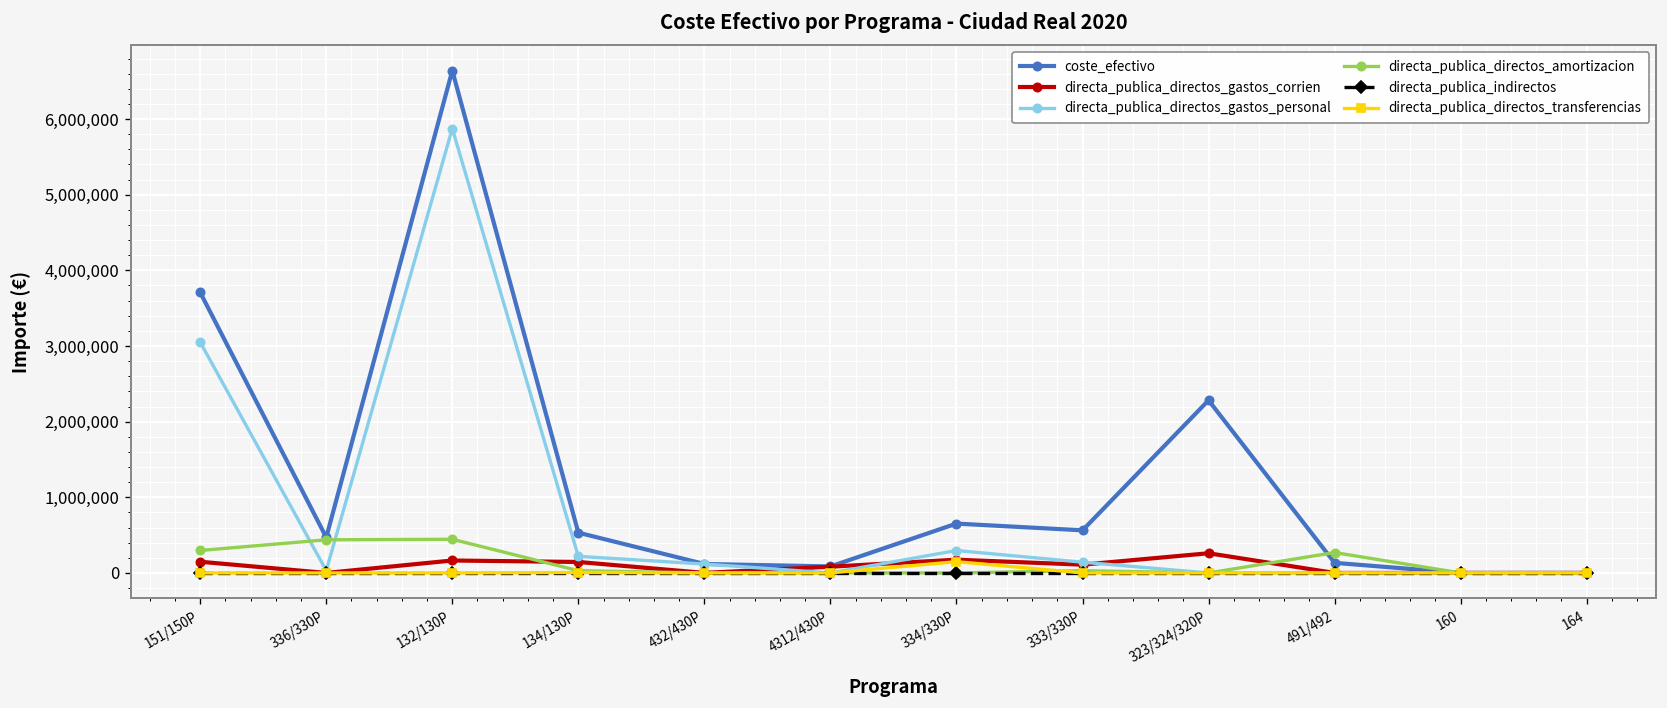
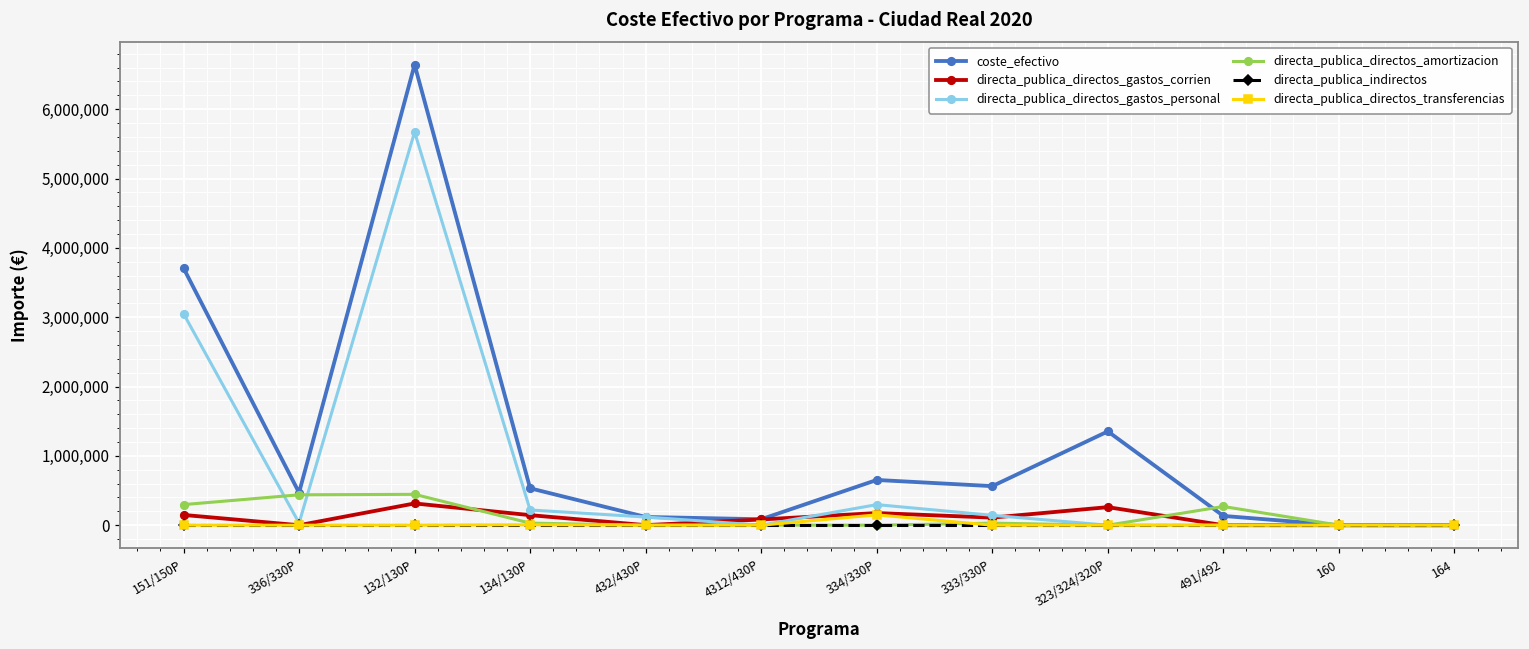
  {
    "coste_efectivo": {
      "151/150P": "3,700,000",
      "132/130P": "6,600,000",
      "134/130P": "500,000",
      "334/330P": "700,000",
      "333/330P": "600,000",
-     "323/324/320P": "2,300,000",
+     "323/324/320P": "1,400,000",
      "491/492": "100,000"
    },
    "directa_publica_directos_gastos_corrien": {
      "151/150P": "100,000",
-     "132/130P": "200,000",
+     "132/130P": "300,000",
      "134/130P": "100,000",
      "323/324/320P": "300,000"
    },
    "directa_publica_directos_gastos_personal": {
      "151/150P": "3,100,000",
-     "132/130P": "5,900,000",
+     "132/130P": "5,700,000",
      "134/130P": "200,000",
      "334/330P": "300,000"
    },
    "directa_publica_directos_amortizacion": {
      "151/150P": "300,000",
      "132/130P": "400,000",
      "491/492": "300,000"
    }
  }
